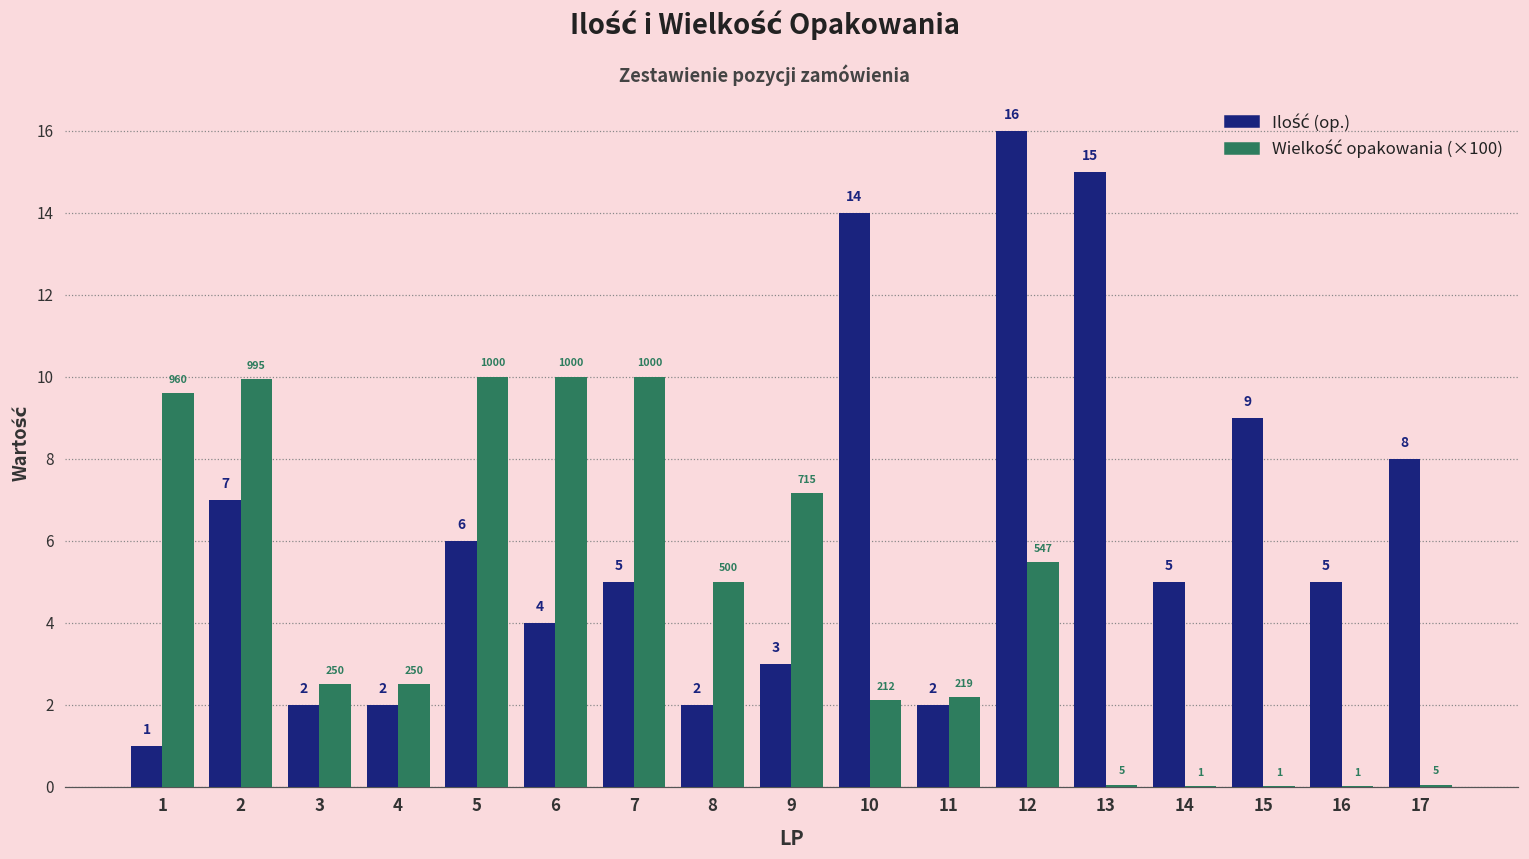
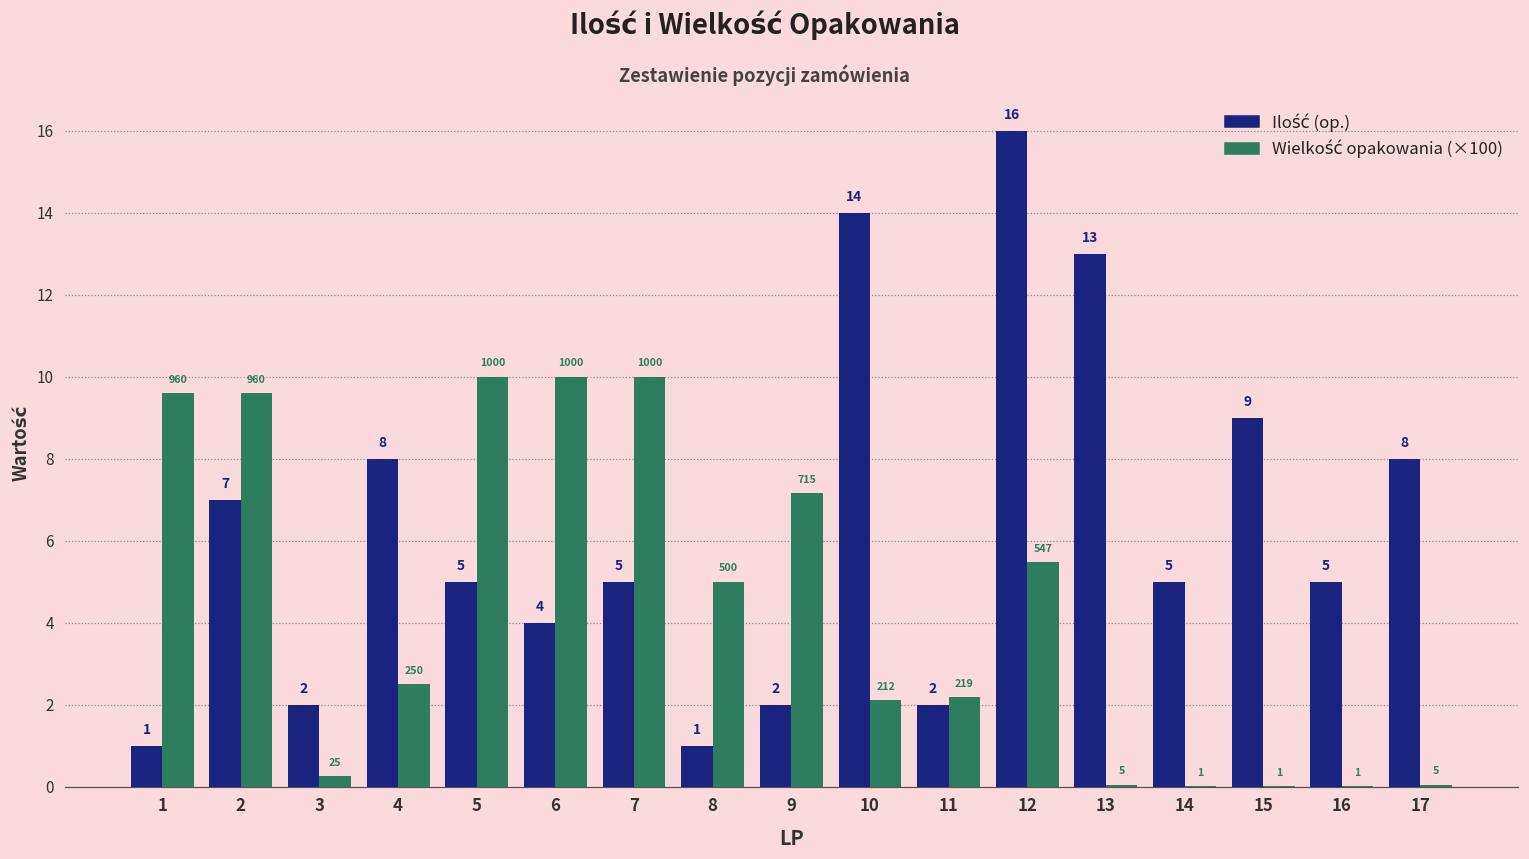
  {
    "Ilość (op.)": {
      "1": 1,
      "2": 7,
      "3": 2,
-     "4": 2,
-     "5": 6,
+     "4": 8,
+     "5": 5,
      "6": 4,
      "7": 5,
-     "8": 2,
-     "9": 3,
+     "8": 1,
+     "9": 2,
      "10": 14,
      "11": 2,
      "12": 16,
-     "13": 15,
+     "13": 13,
      "14": 5,
      "15": 9,
      "16": 5,
      "17": 8
    },
    "Wielkość opakowania (×100)": {
-     "2": 995,
-     "3": 250
+     "2": 960,
+     "3": 25
    }
  }
